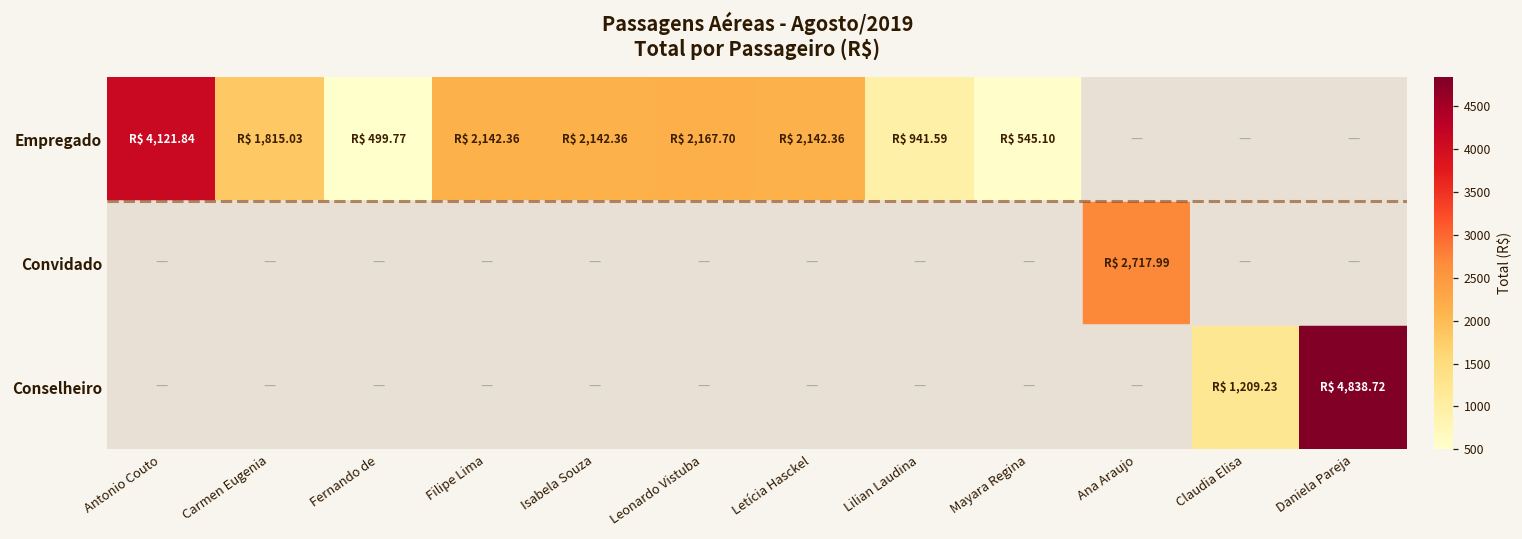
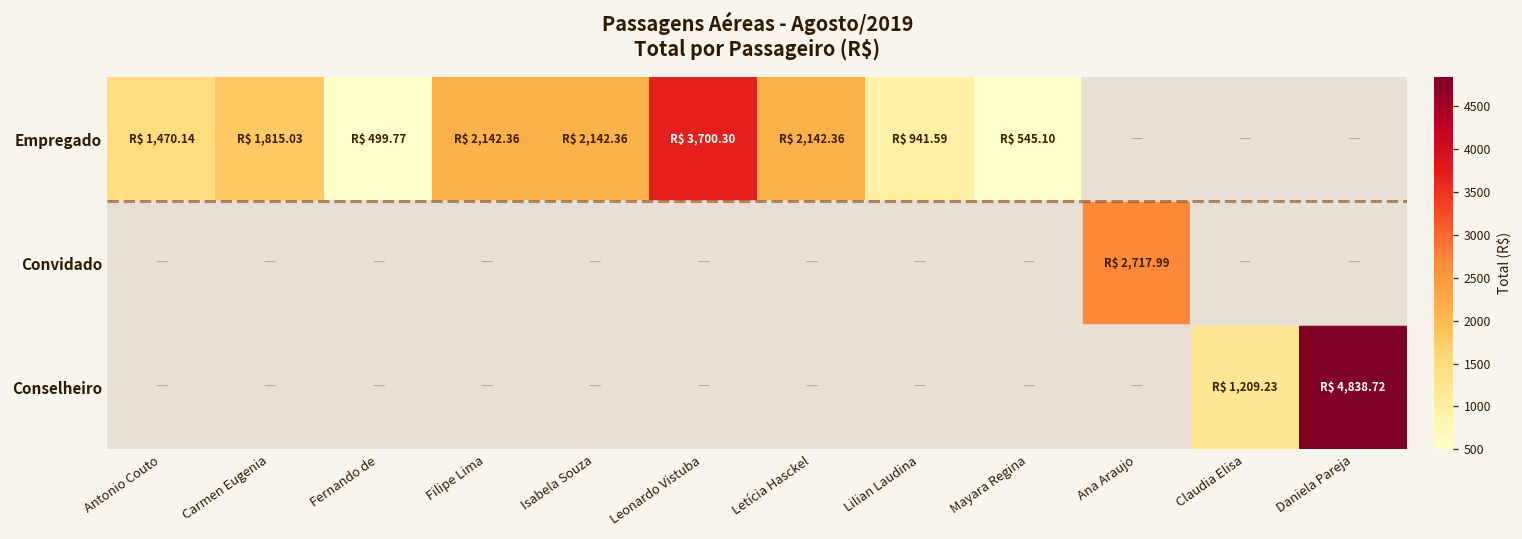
  {
    "Empregado": {
-     "Antonio Couto": "4,121.84",
+     "Antonio Couto": "1,470.14",
      "Carmen Eugenia": "1,815.03",
      "Fernando de": "499.77",
      "Filipe Lima": "2,142.36",
      "Isabela Souza": "2,142.36",
-     "Leonardo Vistuba": "2,167.70",
+     "Leonardo Vistuba": "3,700.30",
      "Letícia Hasckel": "2,142.36",
      "Lilian Laudina": "941.59",
      "Mayara Regina": "545.10"
    },
    "Convidado": {
      "Ana Araujo": "2,717.99"
    },
    "Conselheiro": {
      "Claudia Elisa": "1,209.23",
      "Daniela Pareja": "4,838.72"
    }
  }
